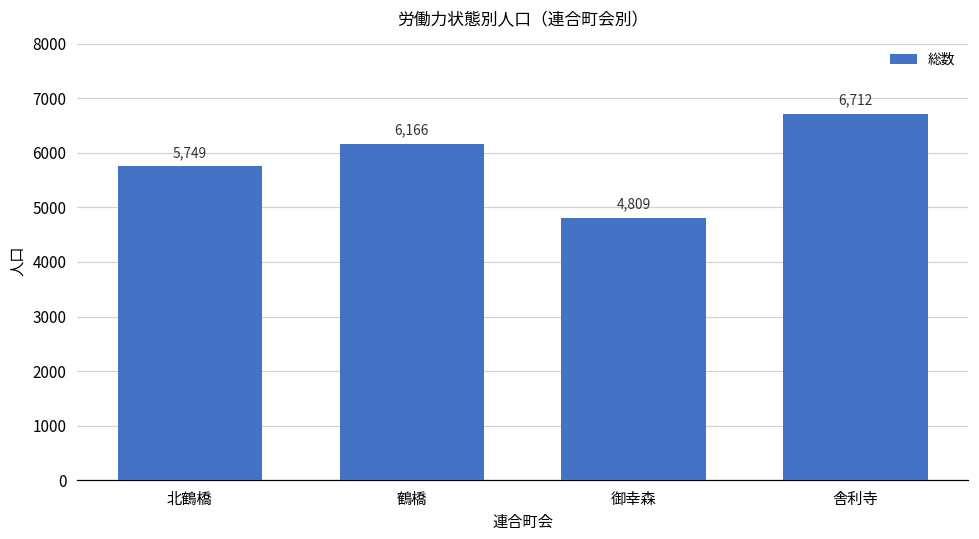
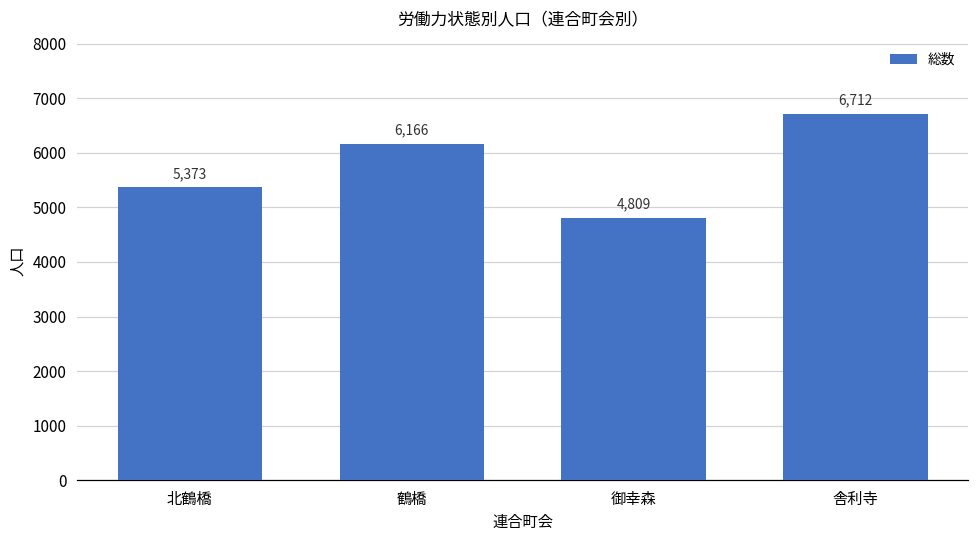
  {
-   "北鶴橋": "5,749",
+   "北鶴橋": "5,373",
    "鶴橋": "6,166",
    "御幸森": "4,809",
    "舎利寺": "6,712"
  }
